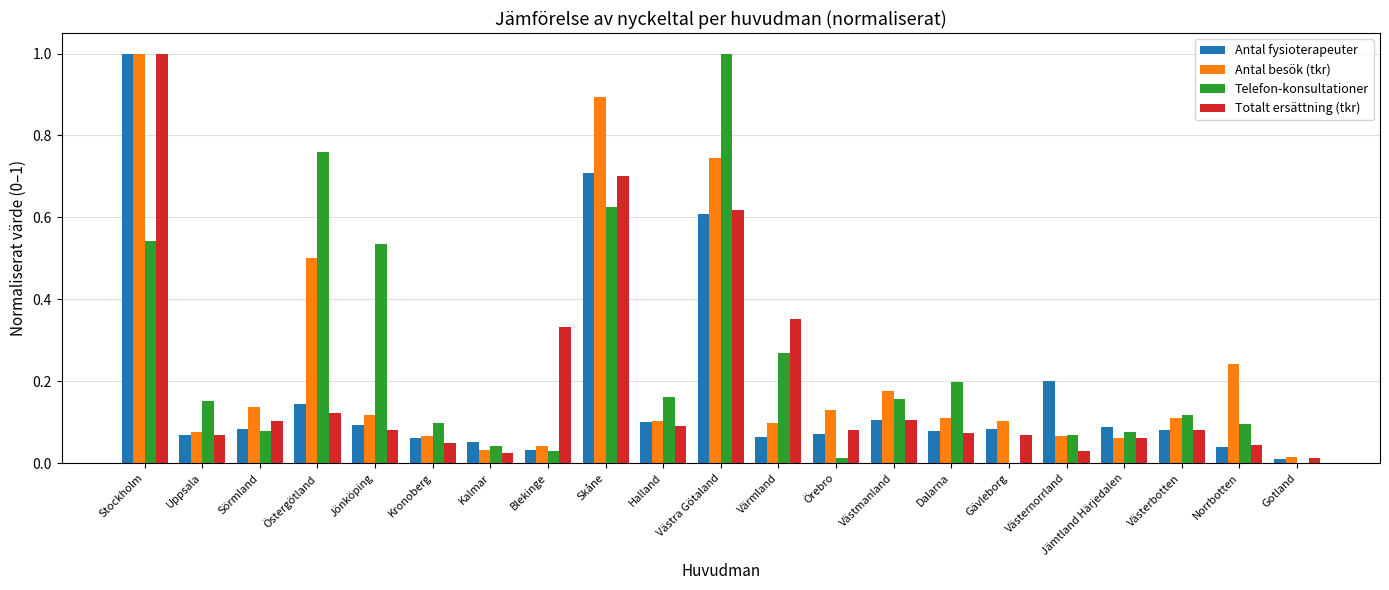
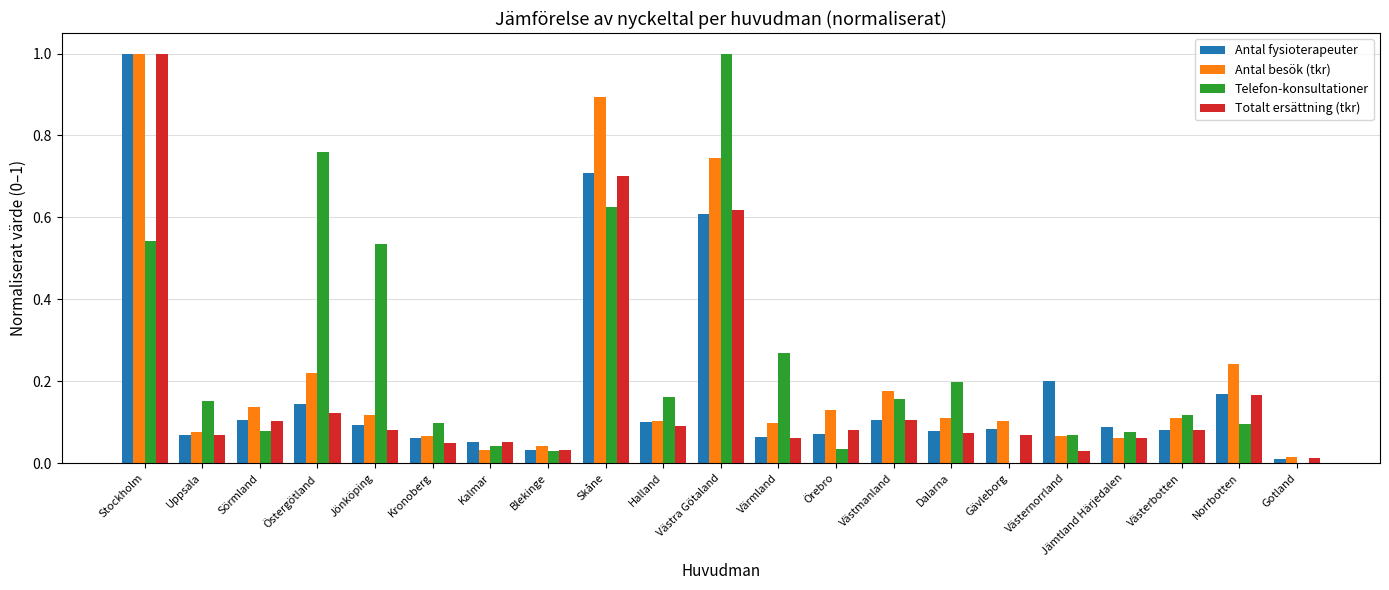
  {
    "Antal fysioterapeuter": {
      "Stockholm": 1.00,
      "Uppsala": 0.07,
-     "Sörmland": 0.08,
+     "Sörmland": 0.10,
      "Östergötland": 0.14,
      "Jönköping": 0.09,
      "Kronoberg": 0.06,
      "Kalmar": 0.05,
      "Blekinge": 0.03,
      "Skåne": 0.71,
      "Halland": 0.10,
      "Västra Götaland": 0.61,
      "Värmland": 0.06,
      "Örebro": 0.07,
      "Västmanland": 0.10,
      "Dalarna": 0.08,
      "Gävleborg": 0.08,
      "Västernorrland": 0.20,
      "Jämtland Härjedalen": 0.09,
      "Västerbotten": 0.08,
-     "Norrbotten": 0.04,
+     "Norrbotten": 0.17,
      "Gotland": 0.01
    },
    "Antal besök (tkr)": {
      "Stockholm": 1.00,
      "Uppsala": 0.08,
      "Sörmland": 0.14,
-     "Östergötland": 0.50,
+     "Östergötland": 0.22,
      "Jönköping": 0.12,
      "Kronoberg": 0.07,
      "Kalmar": 0.03,
      "Blekinge": 0.04,
      "Skåne": 0.89,
      "Halland": 0.10,
      "Västra Götaland": 0.75,
      "Värmland": 0.10,
      "Örebro": 0.13,
      "Västmanland": 0.18,
      "Dalarna": 0.11,
      "Gävleborg": 0.10,
      "Västernorrland": 0.07,
      "Jämtland Härjedalen": 0.06,
      "Västerbotten": 0.11,
      "Norrbotten": 0.24,
      "Gotland": 0.02
    },
    "Telefon-konsultationer": {
      "Stockholm": 0.54,
      "Uppsala": 0.15,
      "Sörmland": 0.08,
      "Östergötland": 0.76,
      "Jönköping": 0.54,
      "Kronoberg": 0.10,
      "Kalmar": 0.04,
      "Blekinge": 0.03,
      "Skåne": 0.62,
      "Halland": 0.16,
      "Västra Götaland": 1.00,
      "Värmland": 0.27,
-     "Örebro": 0.01,
+     "Örebro": 0.03,
      "Västmanland": 0.16,
      "Dalarna": 0.20,
      "Gävleborg": 0.00,
      "Västernorrland": 0.07,
      "Jämtland Härjedalen": 0.08,
      "Västerbotten": 0.12,
      "Norrbotten": 0.10,
      "Gotland": 0.00
    },
    "Totalt ersättning (tkr)": {
      "Stockholm": 1.00,
      "Uppsala": 0.07,
      "Sörmland": 0.10,
      "Östergötland": 0.12,
      "Jönköping": 0.08,
      "Kronoberg": 0.05,
-     "Kalmar": 0.03,
-     "Blekinge": 0.33,
+     "Kalmar": 0.05,
+     "Blekinge": 0.03,
      "Skåne": 0.70,
      "Halland": 0.09,
      "Västra Götaland": 0.62,
-     "Värmland": 0.35,
+     "Värmland": 0.06,
      "Örebro": 0.08,
      "Västmanland": 0.10,
      "Dalarna": 0.07,
      "Gävleborg": 0.07,
      "Västernorrland": 0.03,
      "Jämtland Härjedalen": 0.06,
      "Västerbotten": 0.08,
-     "Norrbotten": 0.05,
+     "Norrbotten": 0.17,
      "Gotland": 0.01
    }
  }
